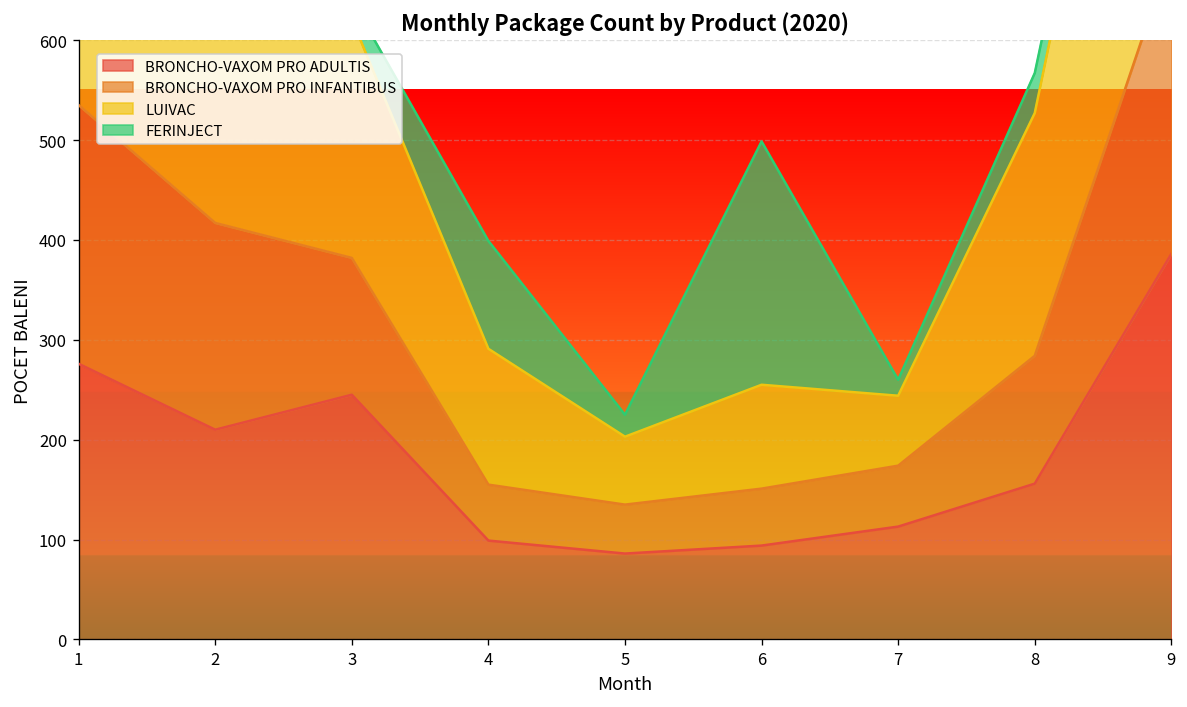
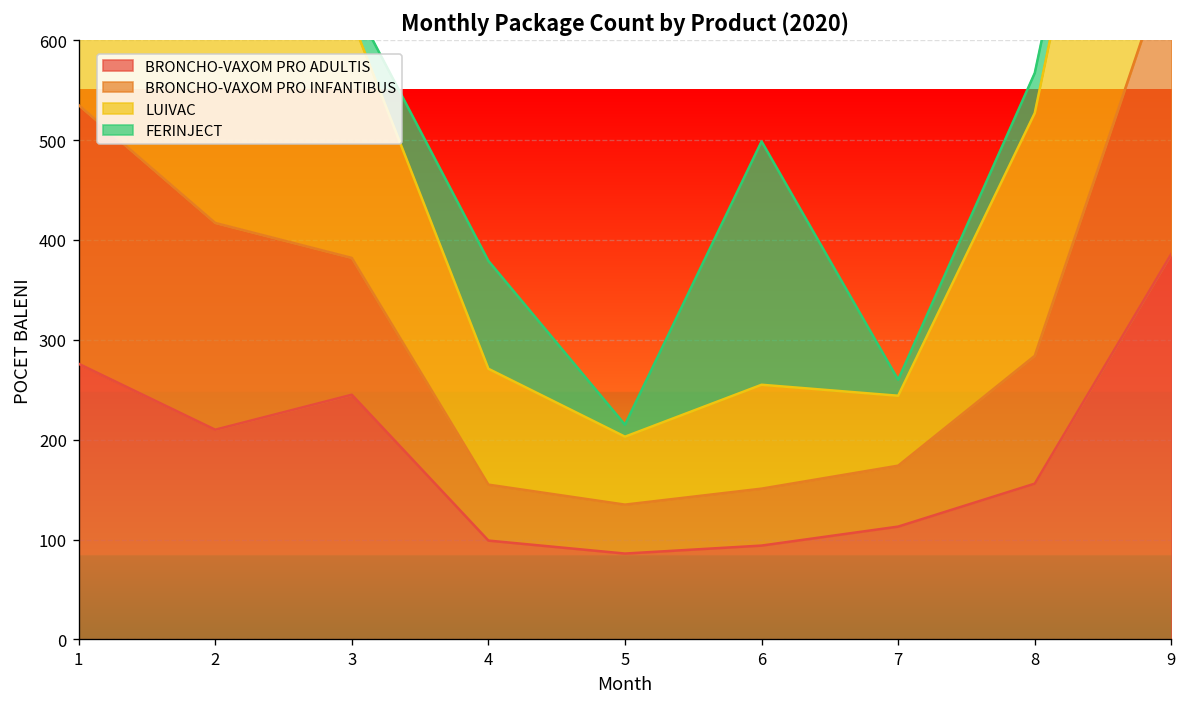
  {
    "LUIVAC": {
-     "4": 140,
+     "4": 120,
      "5": 70,
      "6": 100,
      "7": 70,
      "8": 240
    },
    "FERINJECT": {
      "4": 110,
-     "5": 20,
+     "5": 10,
      "6": 240,
      "7": 20,
      "8": 40
    }
  }
